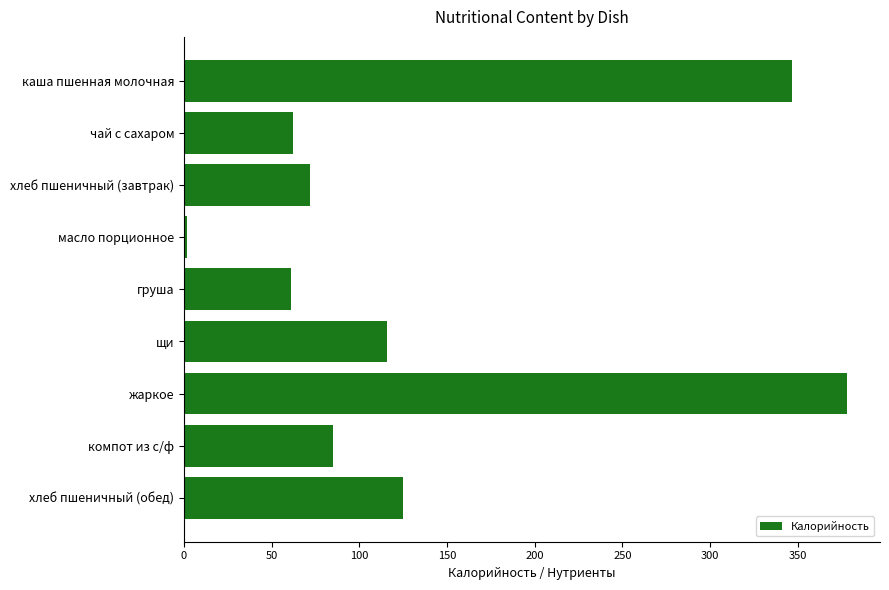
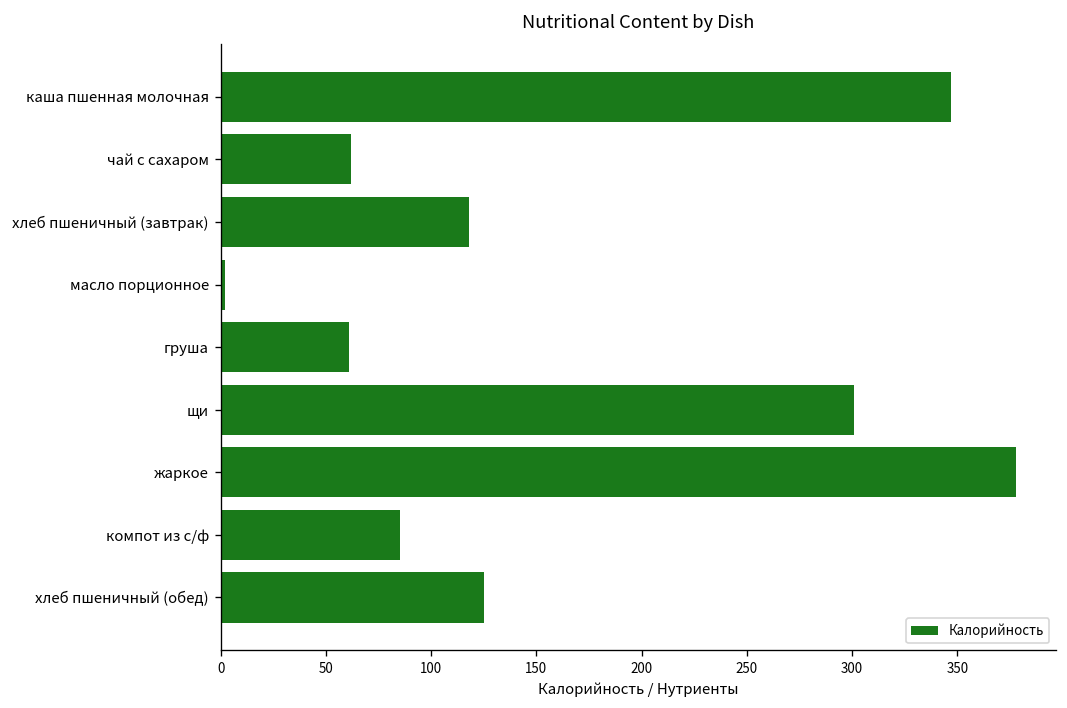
  {
    "каша пшенная молочная": 347,
    "чай с сахаром": 62,
-   "хлеб пшеничный (завтрак)": 72,
+   "хлеб пшеничный (завтрак)": 118,
    "масло порционное": 2,
    "груша": 61,
-   "щи": 116,
+   "щи": 301,
    "жаркое": 378,
    "компот из с/ф": 85,
    "хлеб пшеничный (обед)": 125
  }
